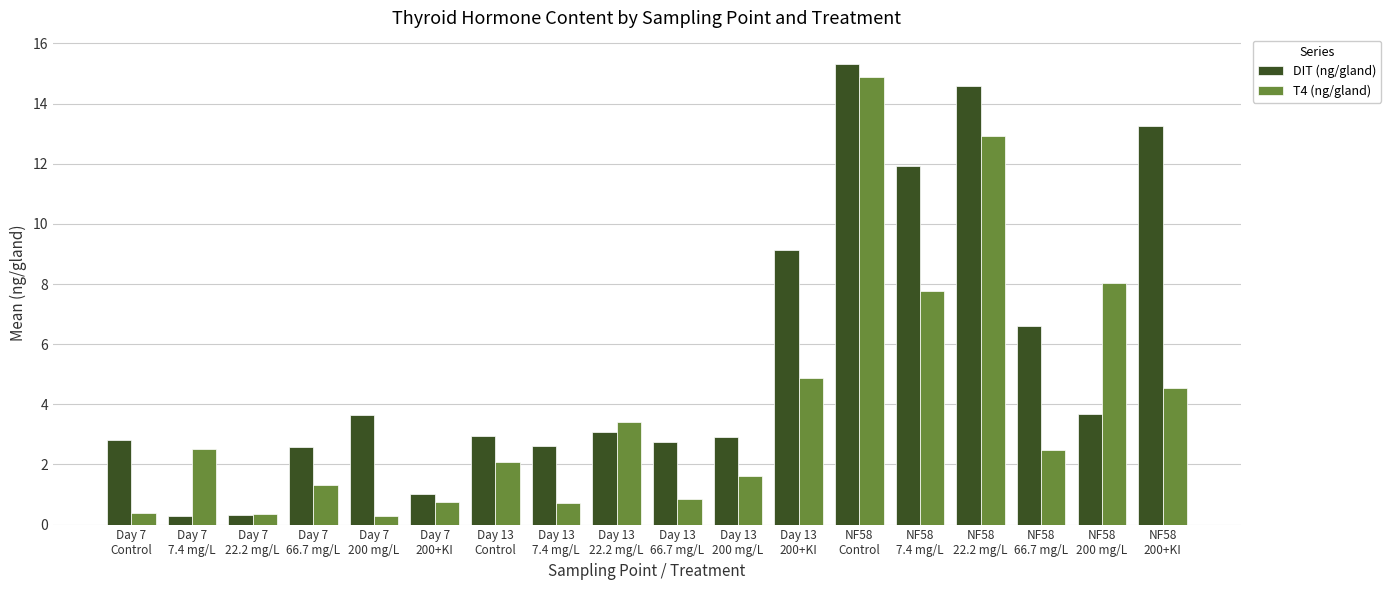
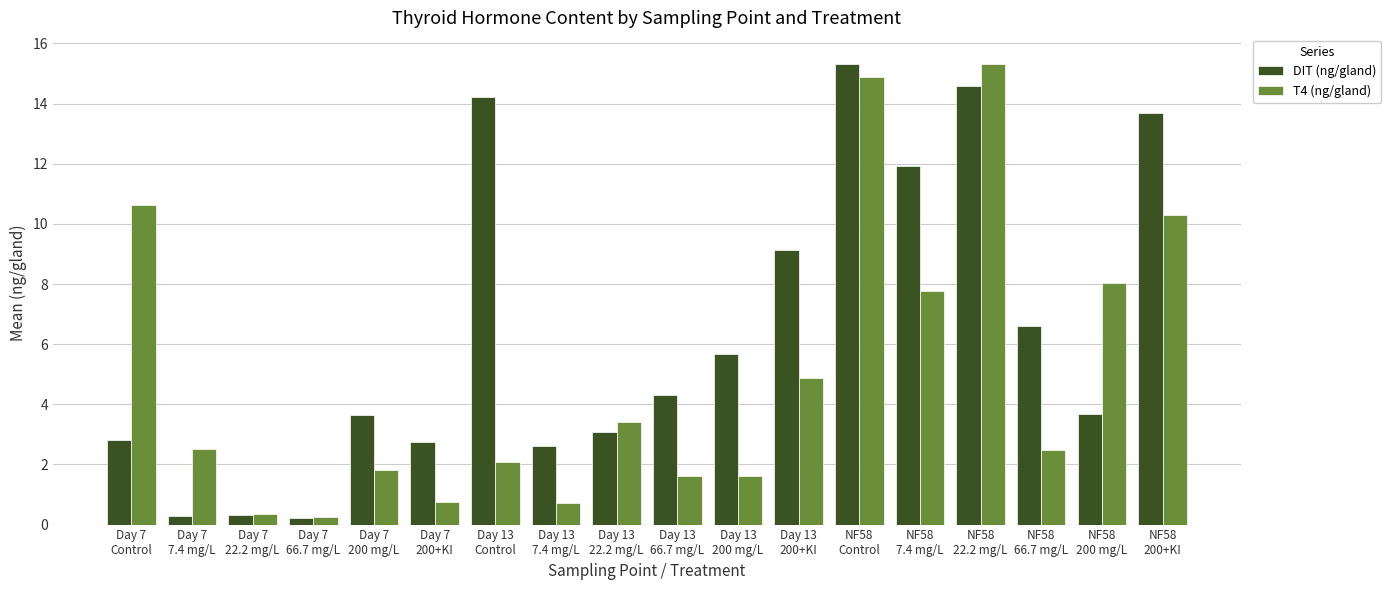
  {
    "DIT (ng/gland)": {
      "Day 7 Control": 2.8,
      "Day 7 7.4 mg/L": 0.3,
      "Day 7 22.2 mg/L": 0.3,
-     "Day 7 66.7 mg/L": 2.6,
+     "Day 7 66.7 mg/L": 0.2,
      "Day 7 200 mg/L": 3.6,
-     "Day 7 200+KI": 1.0,
-     "Day 13 Control": 2.9,
+     "Day 7 200+KI": 2.7,
+     "Day 13 Control": 14.2,
      "Day 13 7.4 mg/L": 2.6,
      "Day 13 22.2 mg/L": 3.1,
-     "Day 13 66.7 mg/L": 2.8,
-     "Day 13 200 mg/L": 2.9,
+     "Day 13 66.7 mg/L": 4.3,
+     "Day 13 200 mg/L": 5.7,
      "Day 13 200+KI": 9.1,
      "NF58 Control": 15.3,
      "NF58 7.4 mg/L": 11.9,
      "NF58 22.2 mg/L": 14.6,
      "NF58 66.7 mg/L": 6.6,
      "NF58 200 mg/L": 3.7,
-     "NF58 200+KI": 13.2
+     "NF58 200+KI": 13.7
    },
    "T4 (ng/gland)": {
-     "Day 7 Control": 0.4,
+     "Day 7 Control": 10.6,
      "Day 7 7.4 mg/L": 2.5,
      "Day 7 22.2 mg/L": 0.3,
-     "Day 7 66.7 mg/L": 1.3,
-     "Day 7 200 mg/L": 0.3,
+     "Day 7 66.7 mg/L": 0.3,
+     "Day 7 200 mg/L": 1.8,
      "Day 7 200+KI": 0.7,
      "Day 13 Control": 2.1,
      "Day 13 7.4 mg/L": 0.7,
      "Day 13 22.2 mg/L": 3.4,
-     "Day 13 66.7 mg/L": 0.8,
+     "Day 13 66.7 mg/L": 1.6,
      "Day 13 200 mg/L": 1.6,
      "Day 13 200+KI": 4.9,
      "NF58 Control": 14.9,
      "NF58 7.4 mg/L": 7.8,
-     "NF58 22.2 mg/L": 12.9,
+     "NF58 22.2 mg/L": 15.3,
      "NF58 66.7 mg/L": 2.5,
      "NF58 200 mg/L": 8.0,
-     "NF58 200+KI": 4.5
+     "NF58 200+KI": 10.3
    }
  }
